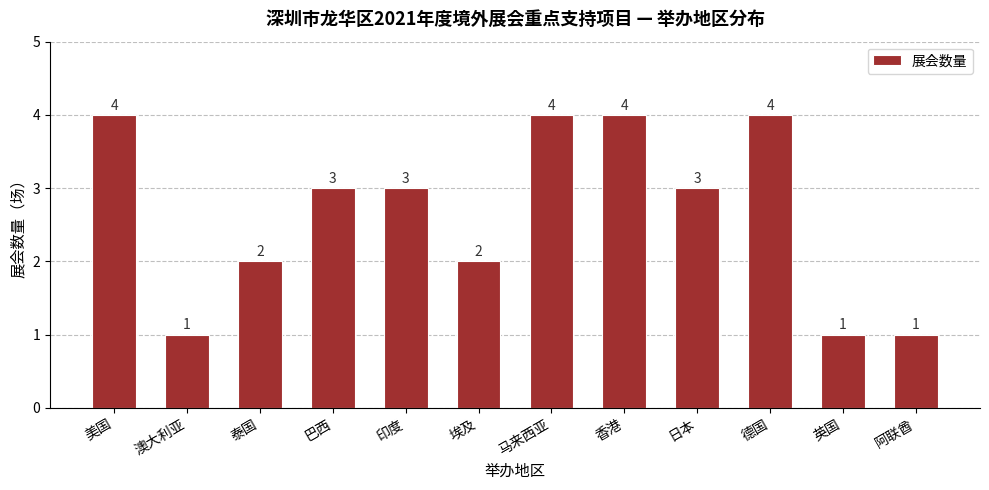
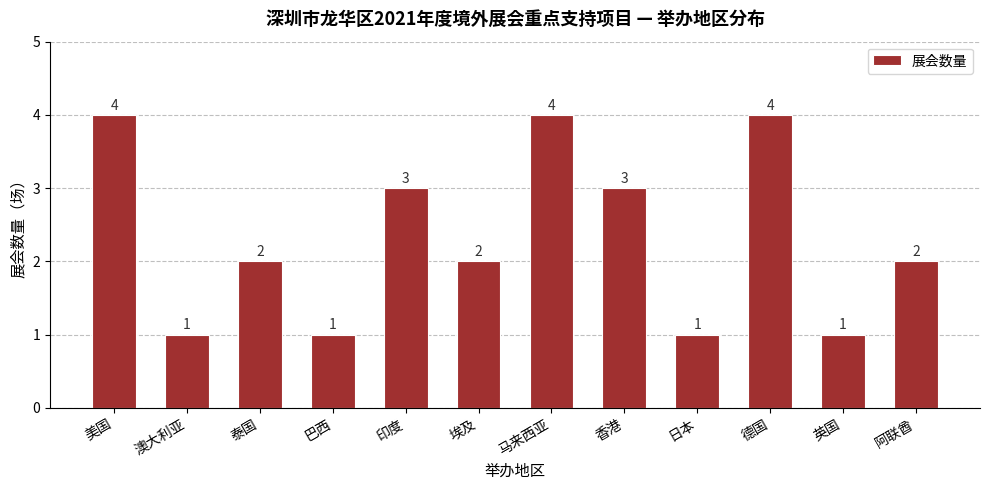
  {
    "美国": 4,
    "澳大利亚": 1,
    "泰国": 2,
-   "巴西": 3,
+   "巴西": 1,
    "印度": 3,
    "埃及": 2,
    "马来西亚": 4,
-   "香港": 4,
-   "日本": 3,
+   "香港": 3,
+   "日本": 1,
    "德国": 4,
    "英国": 1,
-   "阿联酋": 1
+   "阿联酋": 2
  }
